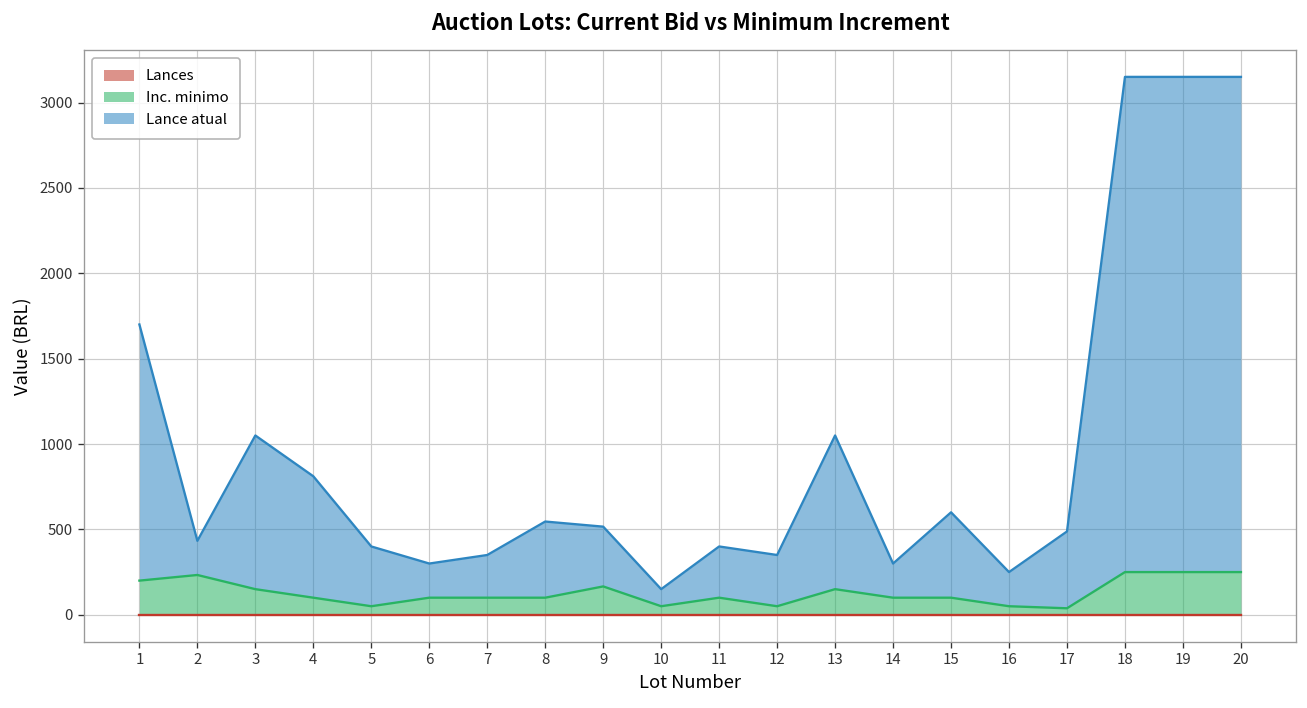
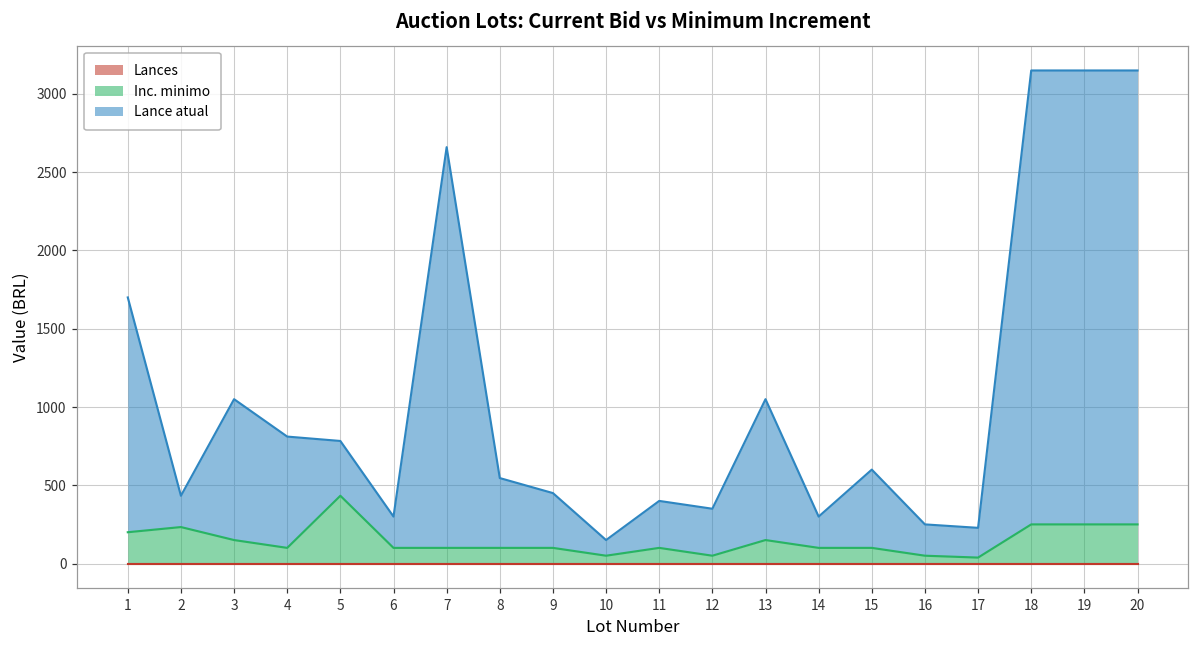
  {
    "Lances": {
      "1": 0,
      "2": 0,
      "3": 0,
      "4": 0,
      "5": 0,
      "6": 0,
      "7": 0,
      "8": 0,
      "9": 0,
      "10": 0,
      "11": 0,
      "12": 0,
      "13": 0,
      "14": 0,
      "15": 0,
      "16": 0,
      "17": 0,
      "18": 0,
      "19": 0,
      "20": 0
    },
    "Inc. minimo": {
      "1": 200,
      "2": 230,
      "3": 150,
      "4": 100,
-     "5": 50,
+     "5": 430,
      "6": 100,
      "7": 100,
      "8": 100,
-     "9": 170,
+     "9": 100,
      "10": 50,
      "11": 100,
      "12": 50,
      "13": 150,
      "14": 100,
      "15": 100,
      "16": 50,
      "17": 40,
      "18": 250,
      "19": 250,
      "20": 250
    },
    "Lance atual": {
      "1": 1500,
      "2": 200,
      "3": 900,
      "4": 710,
      "5": 350,
      "6": 200,
-     "7": 250,
+     "7": 2560,
      "8": 450,
      "9": 350,
      "10": 100,
      "11": 300,
      "12": 300,
      "13": 900,
      "14": 200,
      "15": 500,
      "16": 200,
-     "17": 450,
+     "17": 190,
      "18": 2900,
      "19": 2900,
      "20": 2900
    }
  }
